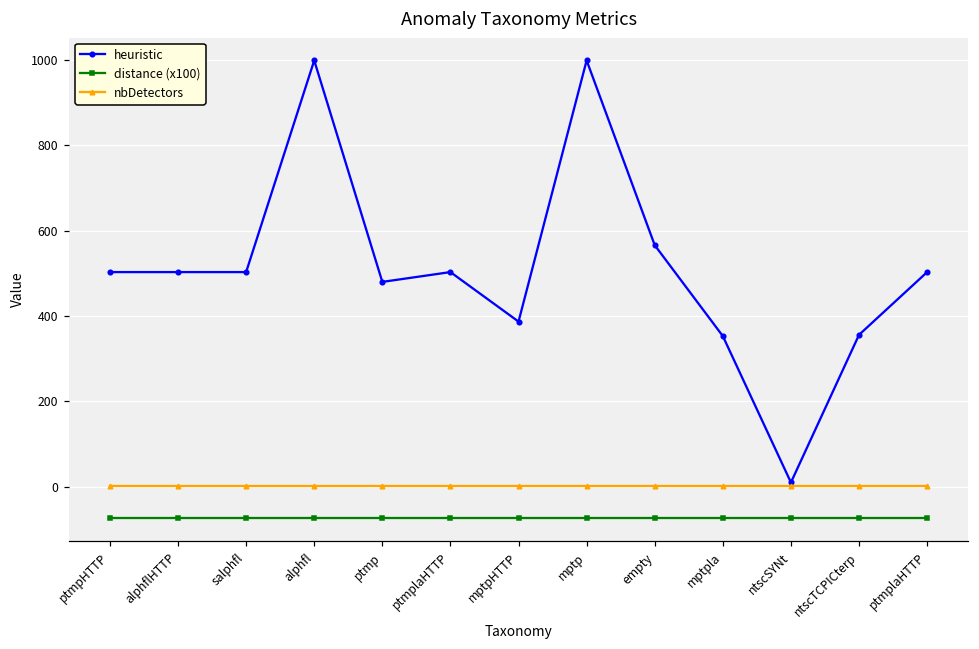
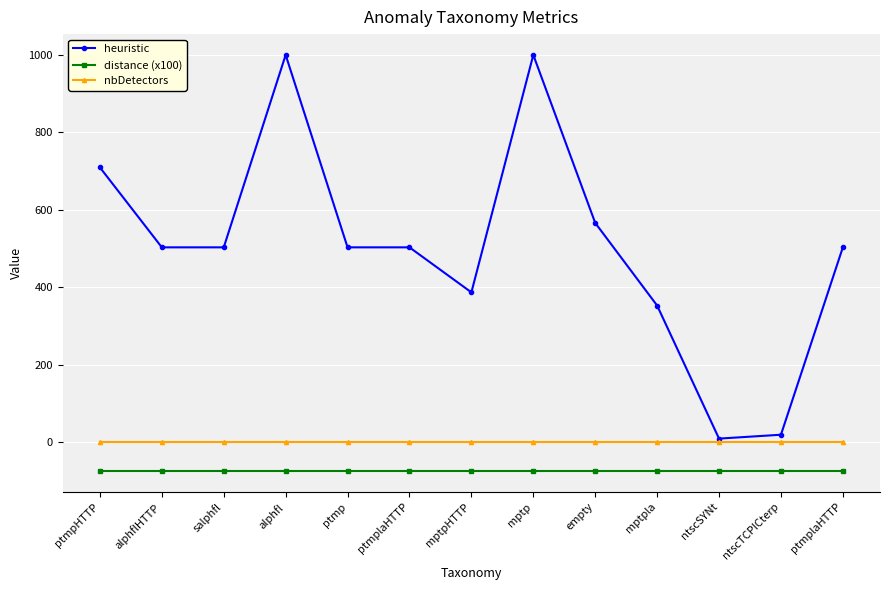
  {
    "heuristic": {
-     "ptmpHTTP": 500,
+     "ptmpHTTP": 710,
      "alphflHTTP": 500,
      "salphfl": 500,
      "alphfl": 1000,
-     "ptmp": 480,
+     "ptmp": 500,
      "mptpHTTP": 390,
      "mptp": 1000,
      "empty": 570,
      "mptpla": 350,
      "ntscSYNt": 10,
-     "ntscTCPICterp": 360
+     "ntscTCPICterp": 20
    },
    "distance (x100)": {
      "ptmpHTTP": -70,
      "alphflHTTP": -70,
      "salphfl": -70,
      "alphfl": -70,
      "ptmp": -70,
      "mptpHTTP": -70,
      "mptp": -70,
      "empty": -70,
      "mptpla": -70,
      "ntscSYNt": -70,
      "ntscTCPICterp": -70
    },
    "nbDetectors": {
      "ptmpHTTP": 0,
      "alphflHTTP": 0,
      "salphfl": 0,
      "alphfl": 0,
      "ptmp": 0,
      "mptpHTTP": 0,
      "mptp": 0,
      "empty": 0,
      "mptpla": 0,
      "ntscSYNt": 0,
      "ntscTCPICterp": 0
    }
  }
